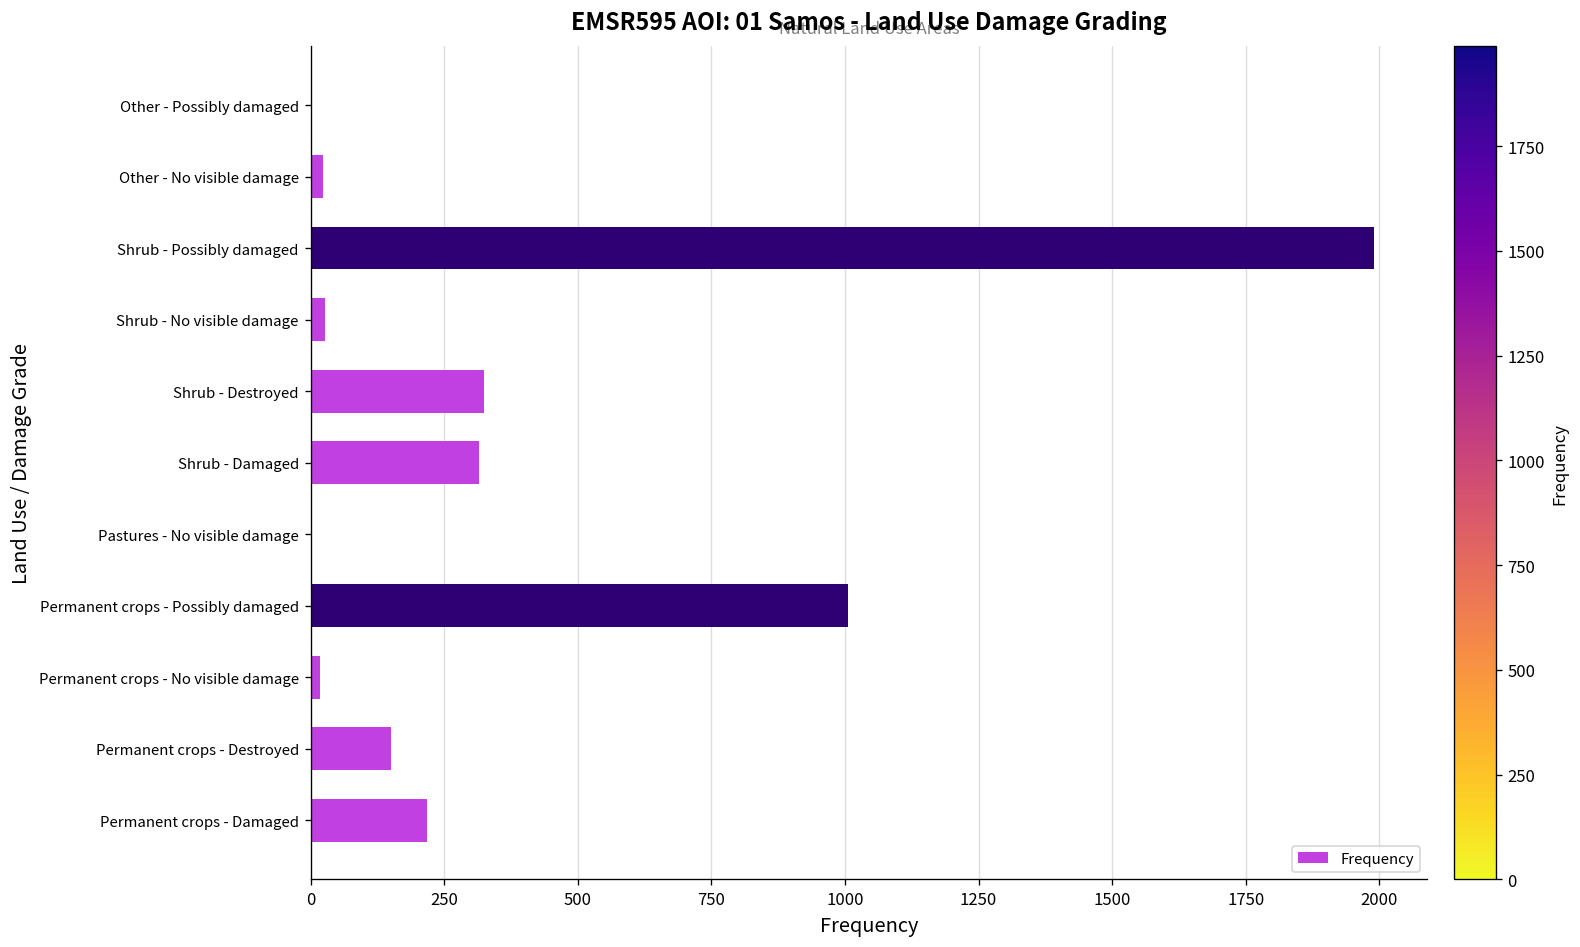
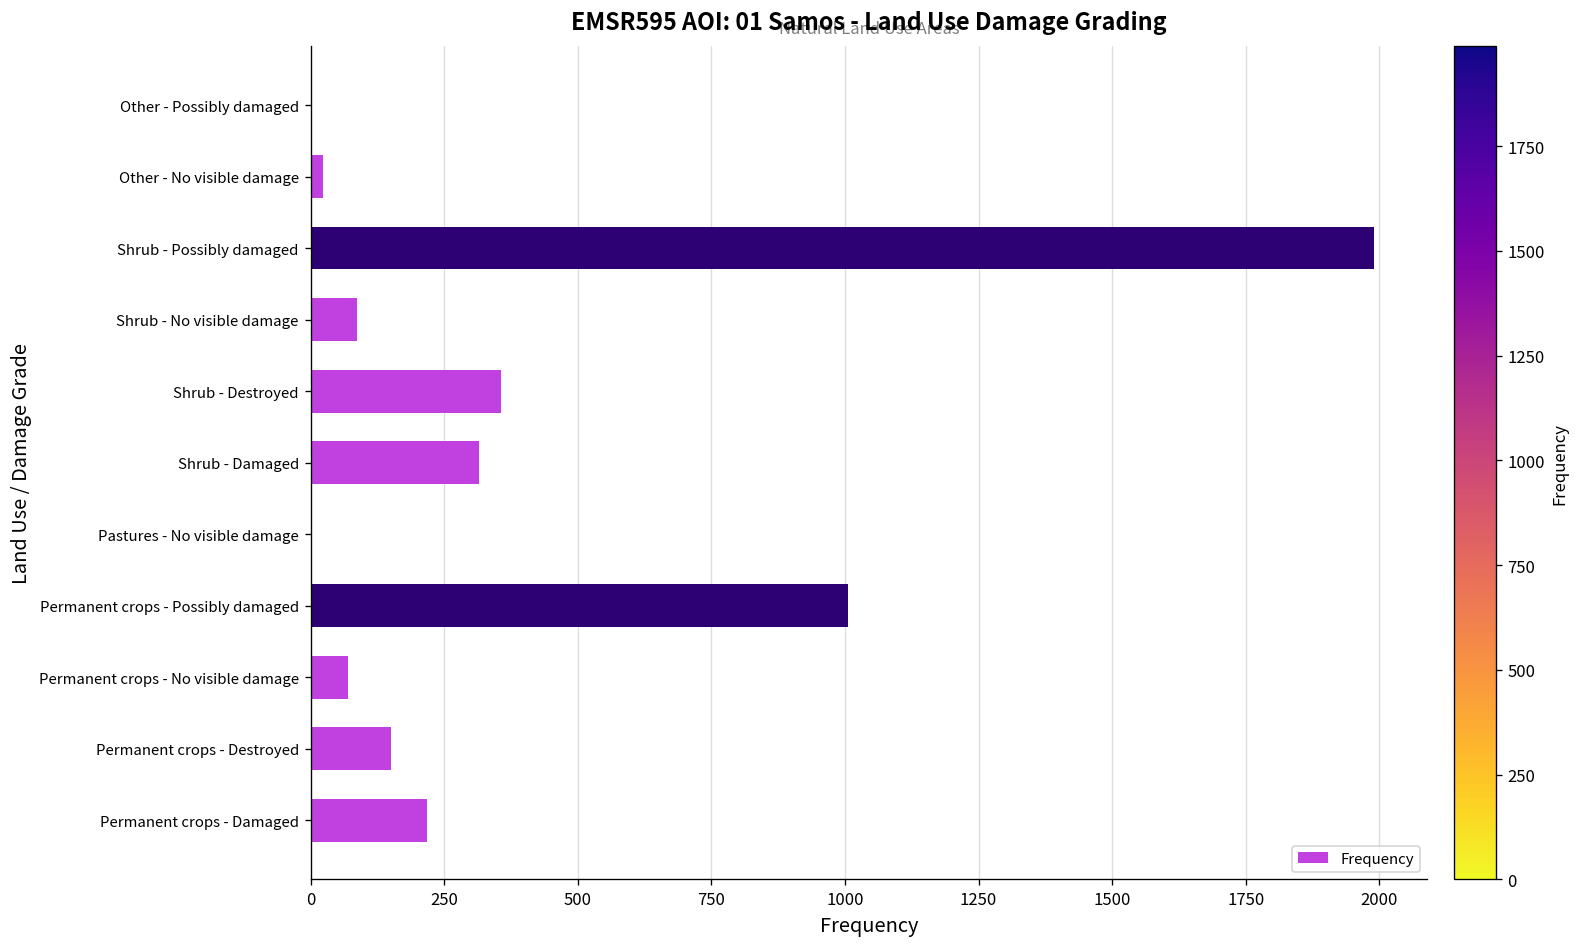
  {
    "Other - No visible damage": 20,
    "Shrub - Possibly damaged": 1990,
-   "Shrub - No visible damage": 30,
-   "Shrub - Destroyed": 320,
+   "Shrub - No visible damage": 90,
+   "Shrub - Destroyed": 360,
    "Shrub - Damaged": 320,
    "Permanent crops - Possibly damaged": 1010,
-   "Permanent crops - No visible damage": 20,
+   "Permanent crops - No visible damage": 70,
    "Permanent crops - Destroyed": 150,
    "Permanent crops - Damaged": 220
  }
